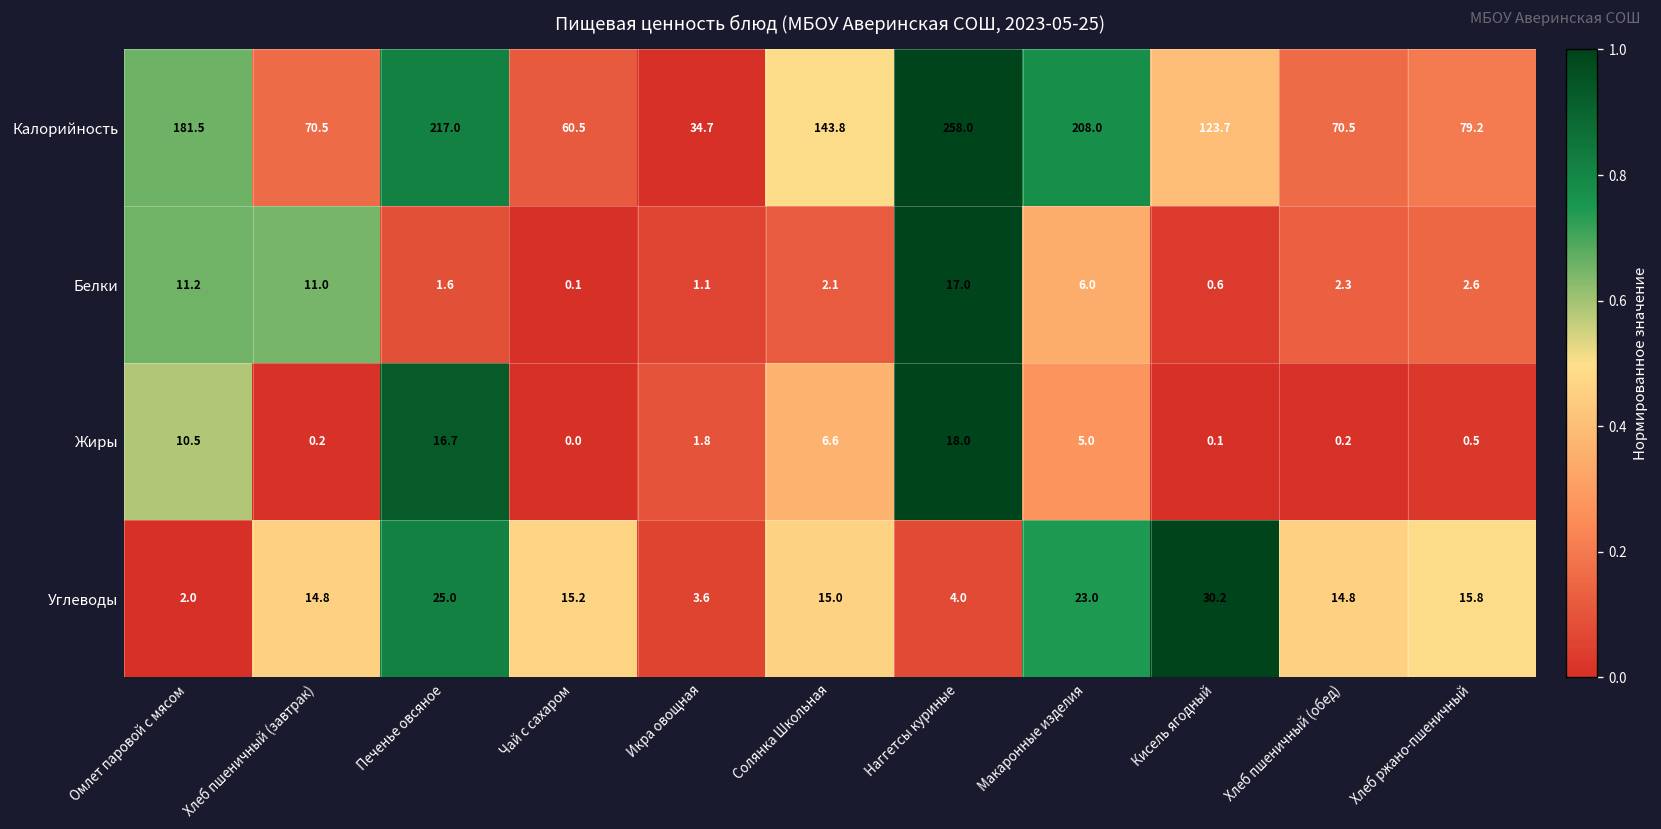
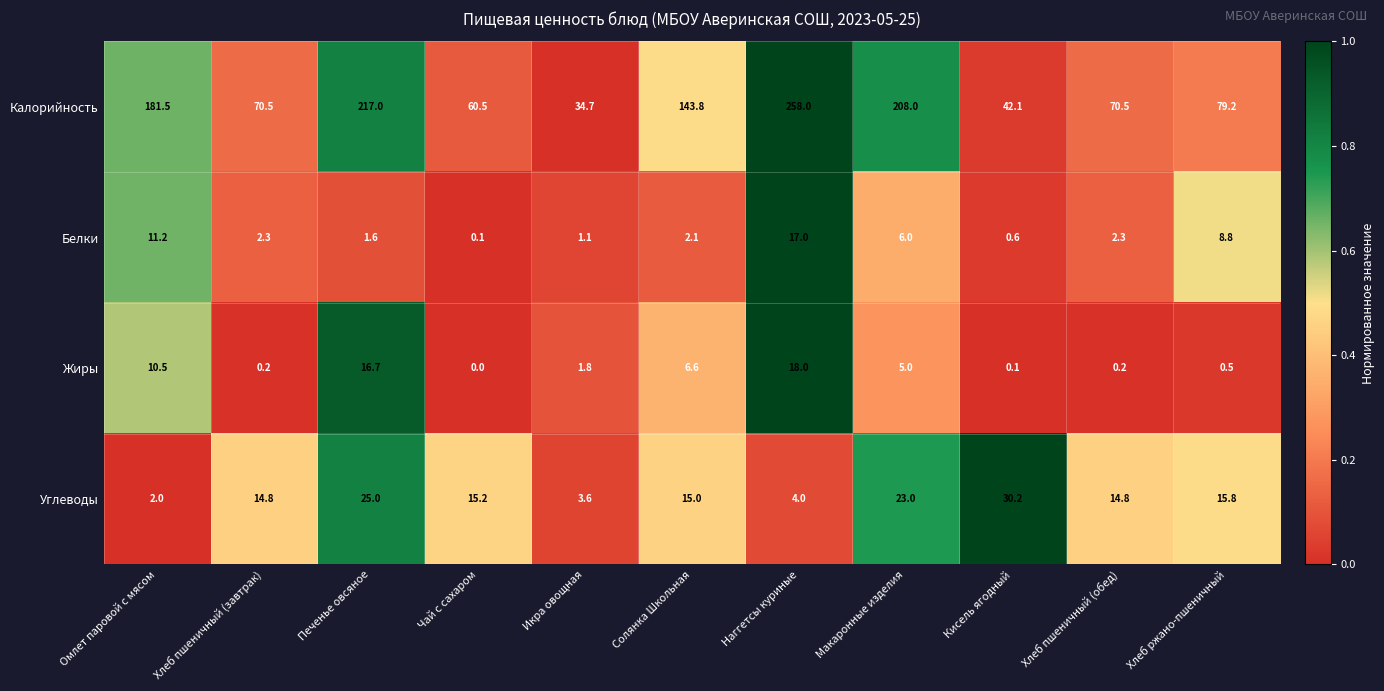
  {
    "Калорийность": {
      "Омлет паровой с мясом": 181.5,
      "Хлеб пшеничный (завтрак)": 70.5,
      "Печенье овсяное": 217.0,
      "Чай с сахаром": 60.5,
      "Икра овощная": 34.7,
      "Солянка Школьная": 143.8,
      "Наггетсы куриные": 258.0,
      "Макаронные изделия": 208.0,
-     "Кисель ягодный": 123.7,
+     "Кисель ягодный": 42.1,
      "Хлеб пшеничный (обед)": 70.5,
      "Хлеб ржано-пшеничный": 79.2
    },
    "Белки": {
      "Омлет паровой с мясом": 11.2,
-     "Хлеб пшеничный (завтрак)": 11.0,
+     "Хлеб пшеничный (завтрак)": 2.3,
      "Печенье овсяное": 1.6,
      "Чай с сахаром": 0.1,
      "Икра овощная": 1.1,
      "Солянка Школьная": 2.1,
      "Наггетсы куриные": 17.0,
      "Макаронные изделия": 6.0,
      "Кисель ягодный": 0.6,
      "Хлеб пшеничный (обед)": 2.3,
-     "Хлеб ржано-пшеничный": 2.6
+     "Хлеб ржано-пшеничный": 8.8
    },
    "Жиры": {
      "Омлет паровой с мясом": 10.5,
      "Хлеб пшеничный (завтрак)": 0.2,
      "Печенье овсяное": 16.7,
      "Чай с сахаром": 0.0,
      "Икра овощная": 1.8,
      "Солянка Школьная": 6.6,
      "Наггетсы куриные": 18.0,
      "Макаронные изделия": 5.0,
      "Кисель ягодный": 0.1,
      "Хлеб пшеничный (обед)": 0.2,
      "Хлеб ржано-пшеничный": 0.5
    },
    "Углеводы": {
      "Омлет паровой с мясом": 2.0,
      "Хлеб пшеничный (завтрак)": 14.8,
      "Печенье овсяное": 25.0,
      "Чай с сахаром": 15.2,
      "Икра овощная": 3.6,
      "Солянка Школьная": 15.0,
      "Наггетсы куриные": 4.0,
      "Макаронные изделия": 23.0,
      "Кисель ягодный": 30.2,
      "Хлеб пшеничный (обед)": 14.8,
      "Хлеб ржано-пшеничный": 15.8
    }
  }
